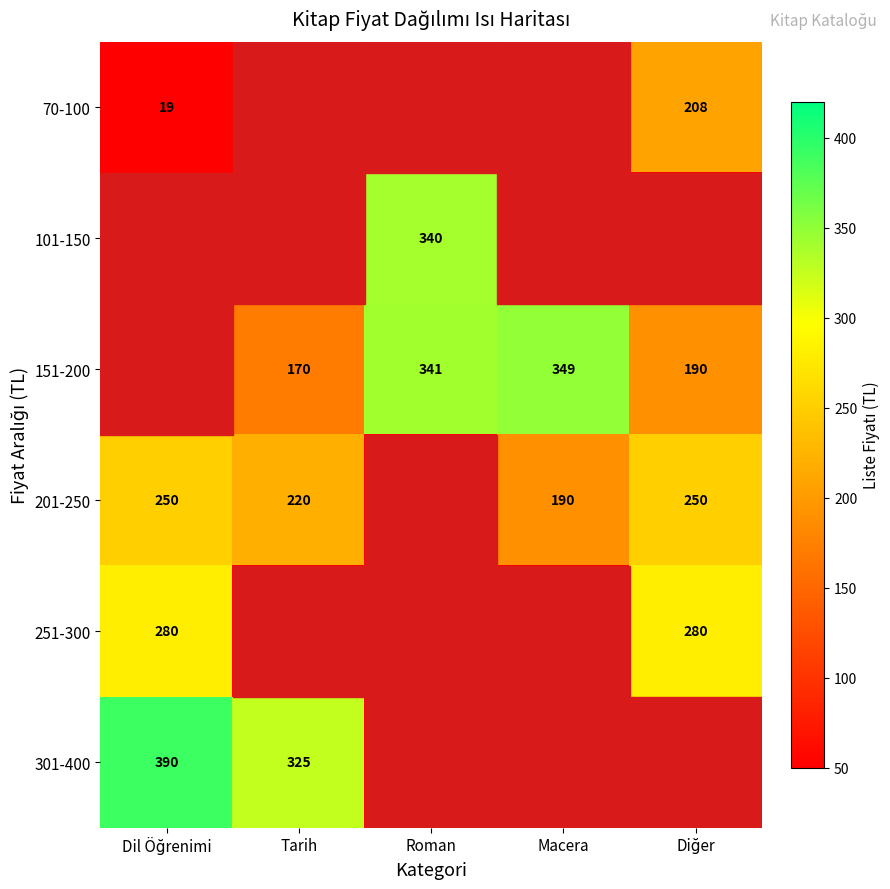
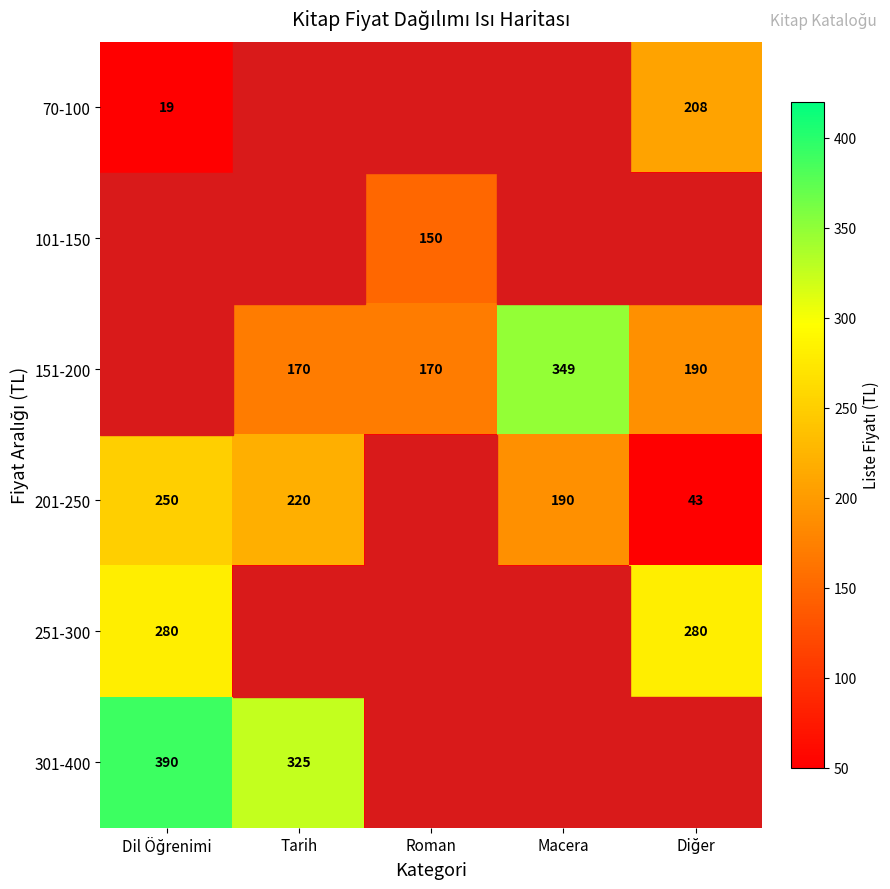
  {
    "70-100": {
      "Dil Öğrenimi": 19,
      "Diğer": 208
    },
    "101-150": {
-     "Roman": 340
+     "Roman": 150
    },
    "151-200": {
      "Tarih": 170,
-     "Roman": 341,
+     "Roman": 170,
      "Macera": 349,
      "Diğer": 190
    },
    "201-250": {
      "Dil Öğrenimi": 250,
      "Tarih": 220,
      "Macera": 190,
-     "Diğer": 250
+     "Diğer": 43
    },
    "251-300": {
      "Dil Öğrenimi": 280,
      "Diğer": 280
    },
    "301-400": {
      "Dil Öğrenimi": 390,
      "Tarih": 325
    }
  }
